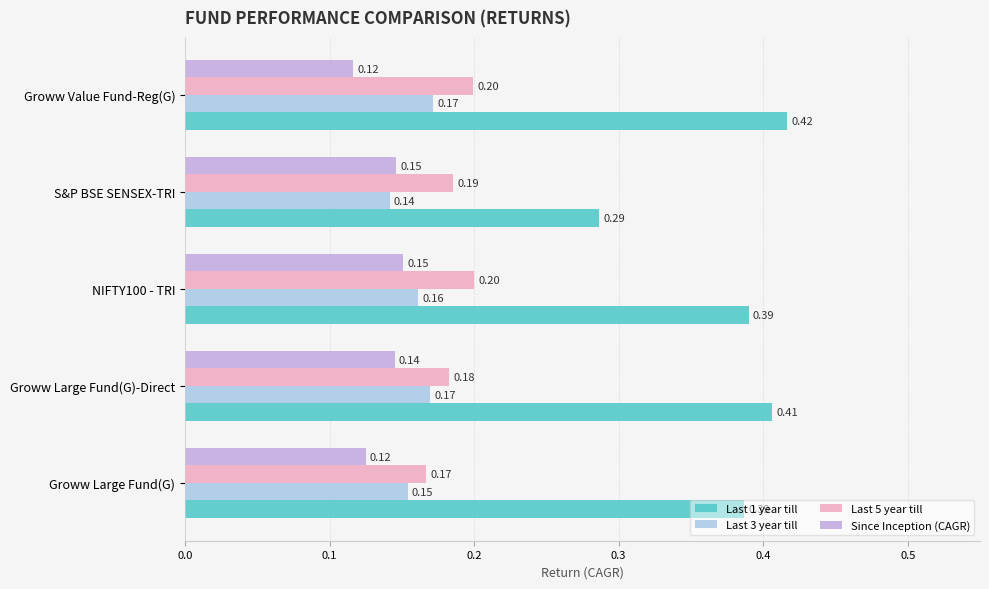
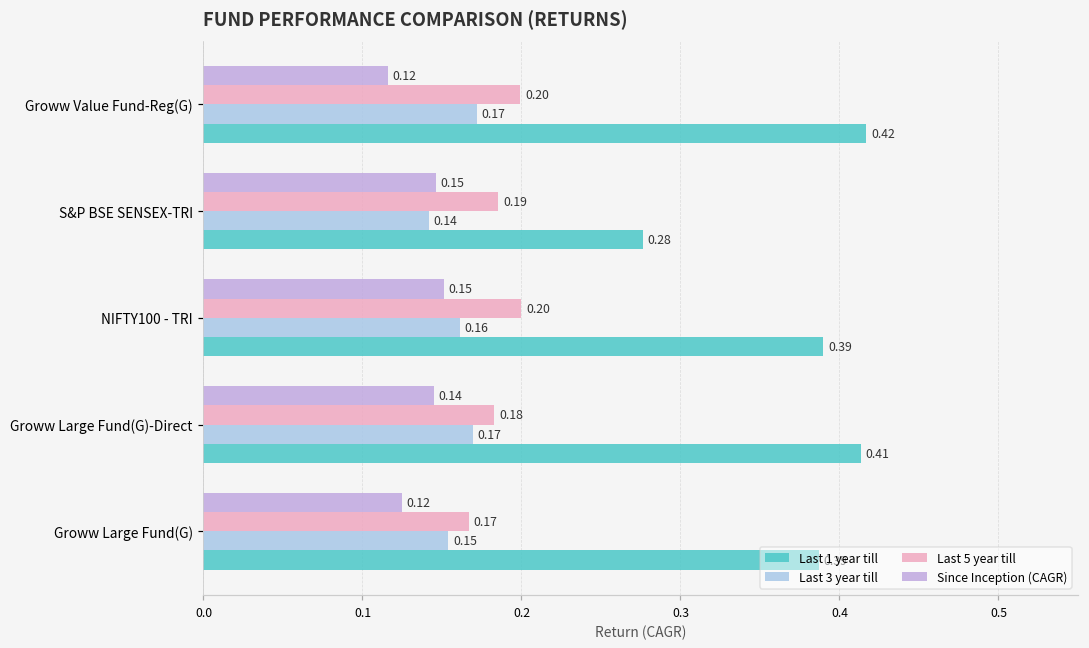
  {
    "Last 1 year till": {
      "Groww Value Fund-Reg(G)": 0.42,
-     "S&P BSE SENSEX-TRI": 0.29,
+     "S&P BSE SENSEX-TRI": 0.28,
      "NIFTY100 - TRI": 0.39,
-     "Groww Large Fund(G)-Direct": 0.406
+     "Groww Large Fund(G)-Direct": 0.413
    }
  }
